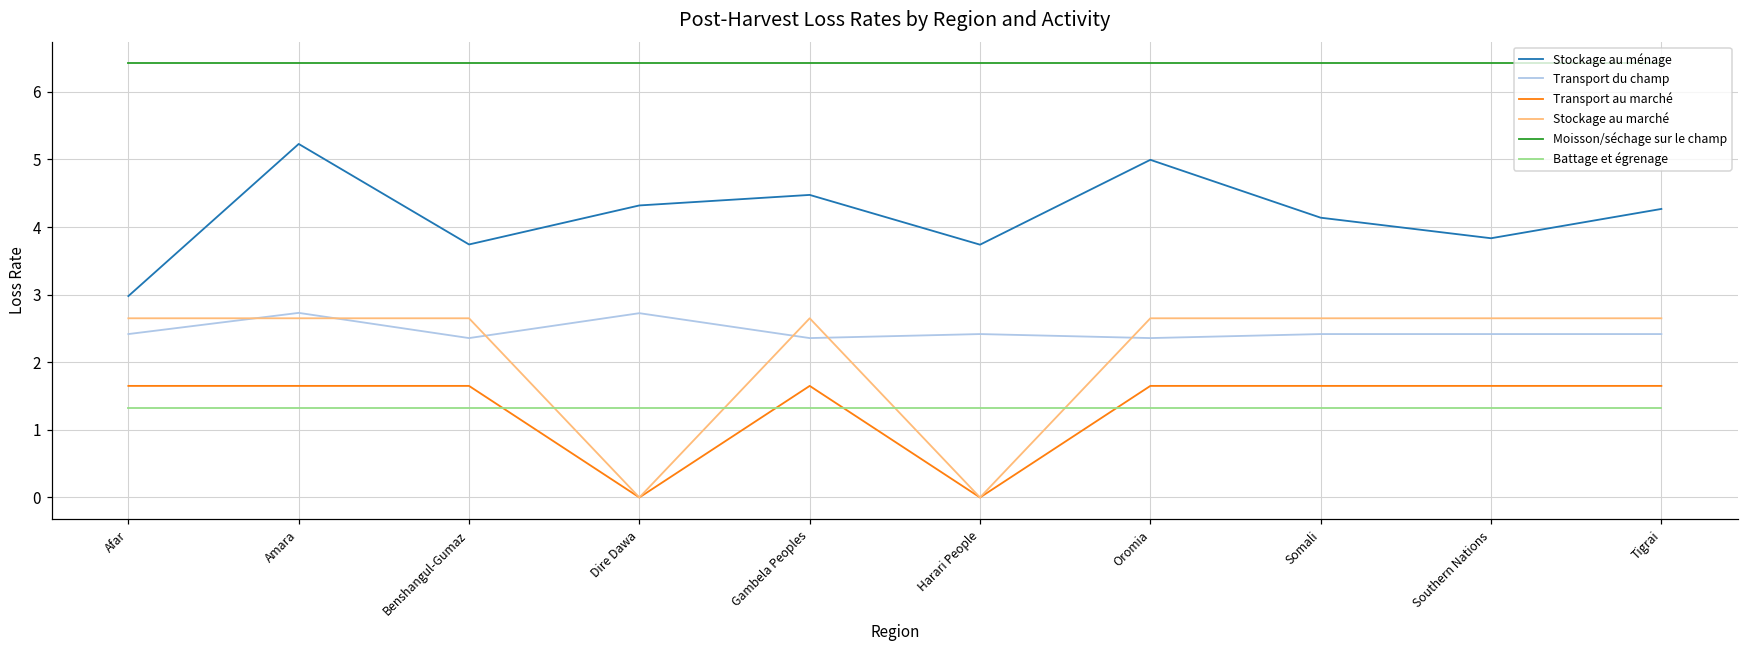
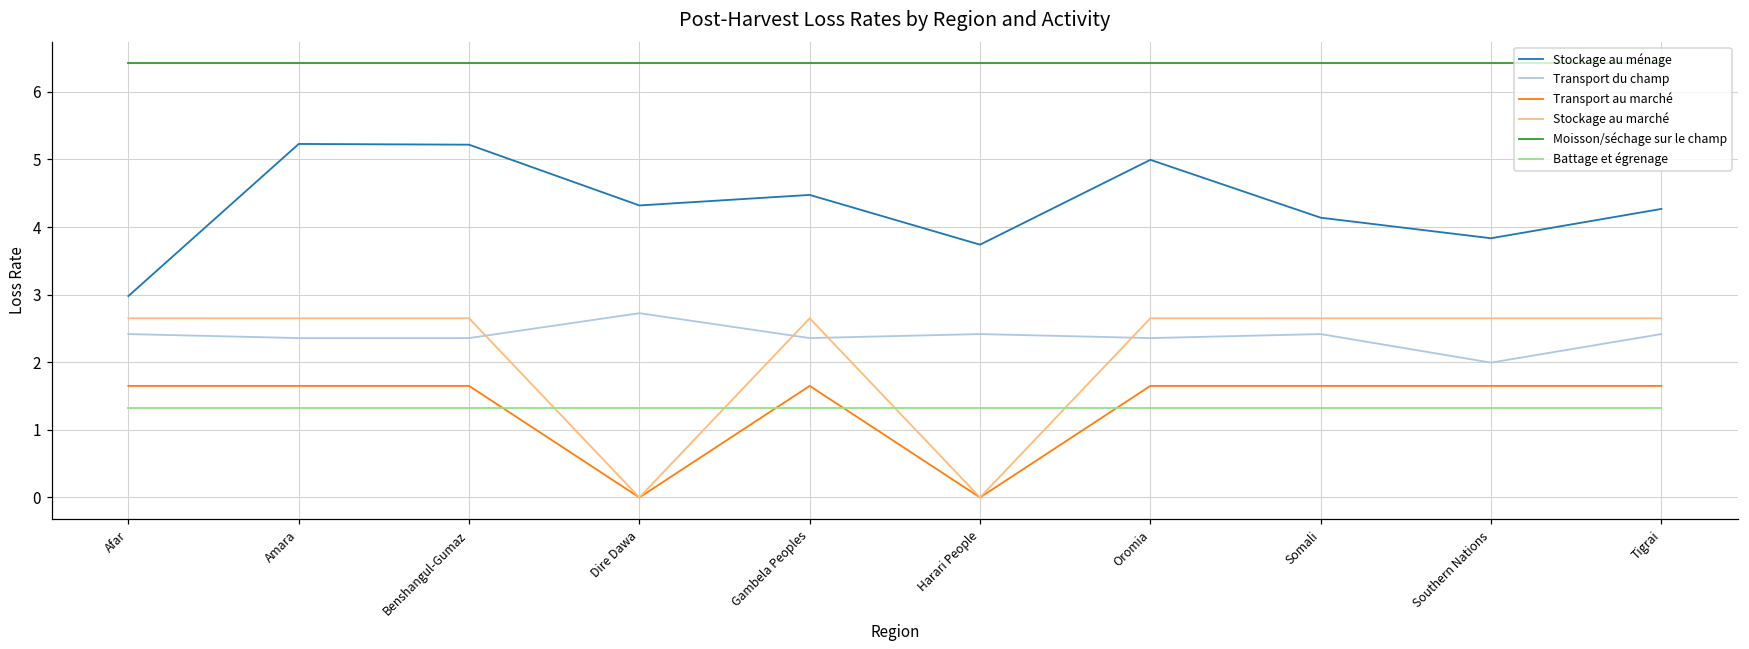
  {
    "Stockage au ménage": {
      "Afar": 3.0,
      "Amara": 5.2,
-     "Benshangul-Gumaz": 3.7,
+     "Benshangul-Gumaz": 5.2,
      "Dire Dawa": 4.3,
      "Gambela Peoples": 4.5,
      "Harari People": 3.7,
      "Oromia": 5.0,
      "Somali": 4.1,
      "Southern Nations": 3.8,
      "Tigrai": 4.3
    },
    "Transport du champ": {
      "Afar": 2.4,
-     "Amara": 2.7,
+     "Amara": 2.4,
      "Benshangul-Gumaz": 2.4,
      "Dire Dawa": 2.7,
      "Gambela Peoples": 2.4,
      "Harari People": 2.4,
      "Oromia": 2.4,
      "Somali": 2.4,
-     "Southern Nations": 2.4,
+     "Southern Nations": 2.0,
      "Tigrai": 2.4
    },
    "Transport au marché": {
      "Afar": 1.7,
      "Amara": 1.7,
      "Benshangul-Gumaz": 1.7,
      "Gambela Peoples": 1.7,
      "Oromia": 1.7,
      "Somali": 1.7,
      "Southern Nations": 1.7,
      "Tigrai": 1.7
    },
    "Stockage au marché": {
      "Afar": 2.7,
      "Amara": 2.7,
      "Benshangul-Gumaz": 2.7,
      "Gambela Peoples": 2.7,
      "Oromia": 2.7,
      "Somali": 2.7,
      "Southern Nations": 2.7,
      "Tigrai": 2.7
    },
    "Moisson/séchage sur le champ": {
      "Afar": 6.4,
      "Amara": 6.4,
      "Benshangul-Gumaz": 6.4,
      "Dire Dawa": 6.4,
      "Gambela Peoples": 6.4,
      "Harari People": 6.4,
      "Oromia": 6.4,
      "Somali": 6.4,
      "Southern Nations": 6.4
    },
    "Battage et égrenage": {
      "Afar": 1.3,
      "Amara": 1.3,
      "Benshangul-Gumaz": 1.3,
      "Dire Dawa": 1.3,
      "Gambela Peoples": 1.3,
      "Harari People": 1.3,
      "Oromia": 1.3,
      "Somali": 1.3,
      "Southern Nations": 1.3,
      "Tigrai": 1.3
    }
  }
